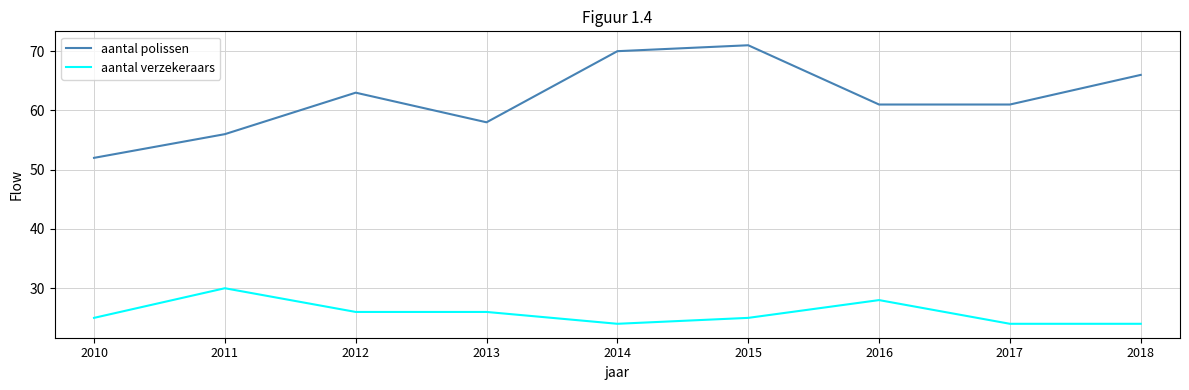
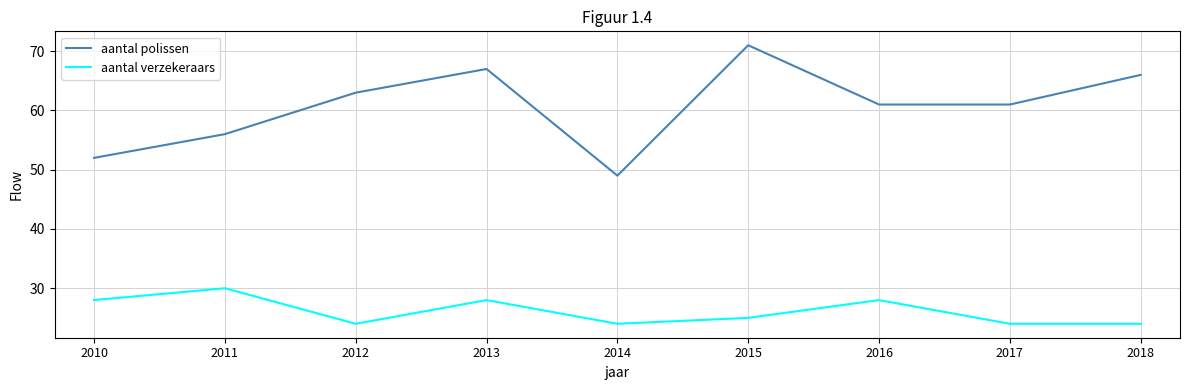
  {
    "aantal polissen": {
      "2010": 52,
      "2011": 56,
      "2012": 63,
-     "2013": 58,
-     "2014": 70,
+     "2013": 67,
+     "2014": 49,
      "2015": 71,
      "2016": 61,
      "2017": 61,
      "2018": 66
    },
    "aantal verzekeraars": {
-     "2010": 25,
+     "2010": 28,
      "2011": 30,
-     "2012": 26,
-     "2013": 26,
+     "2012": 24,
+     "2013": 28,
      "2014": 24,
      "2015": 25,
      "2016": 28,
      "2017": 24,
      "2018": 24
    }
  }
